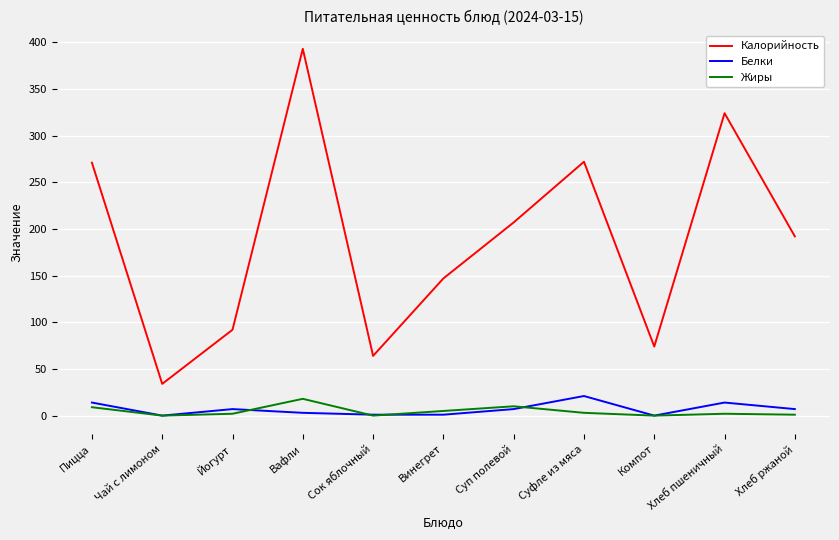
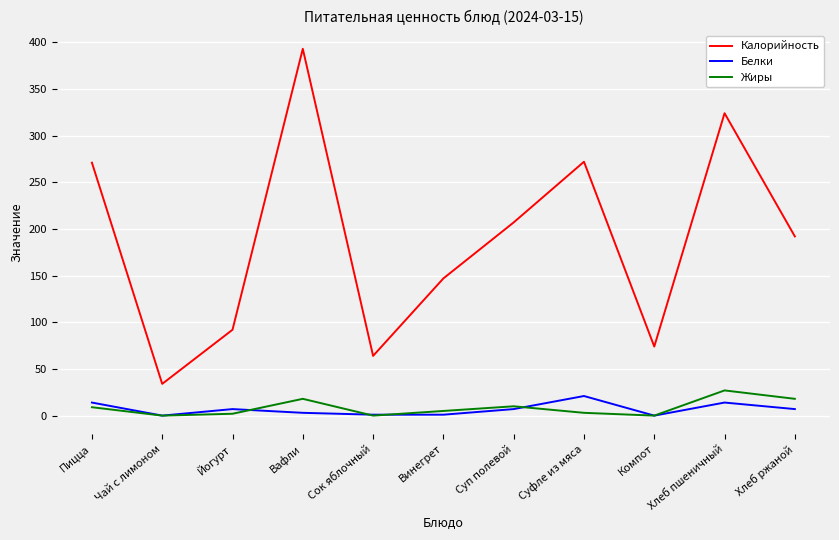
  {
    "Калорийность": {
      "Пицца": 270,
      "Чай с лимоном": 30,
      "Йогурт": 90,
      "Вафли": 390,
      "Сок яблочный": 60,
      "Винегрет": 150,
      "Суп полевой": 210,
      "Суфле из мяса": 270,
      "Компот": 70,
      "Хлеб пшеничный": 320,
      "Хлеб ржаной": 190
    },
    "Белки": {
      "Пицца": 10,
      "Йогурт": 10,
      "Вафли": 0,
      "Винегрет": 0,
      "Суп полевой": 10,
      "Суфле из мяса": 20,
      "Хлеб пшеничный": 10,
      "Хлеб ржаной": 10
    },
    "Жиры": {
      "Пицца": 10,
      "Йогурт": 0,
      "Вафли": 20,
      "Винегрет": 10,
      "Суп полевой": 10,
      "Суфле из мяса": 0,
-     "Хлеб пшеничный": 0,
-     "Хлеб ржаной": 0
+     "Хлеб пшеничный": 30,
+     "Хлеб ржаной": 20
    }
  }
